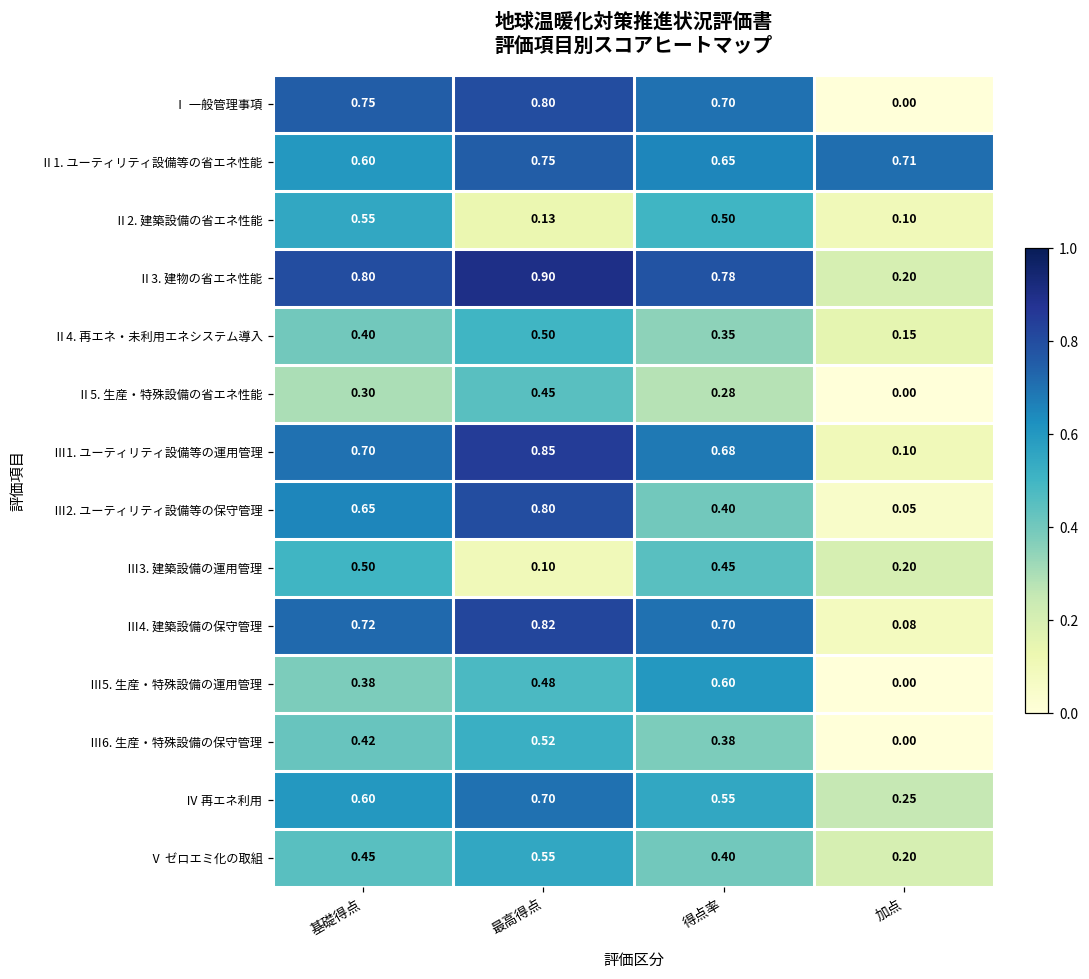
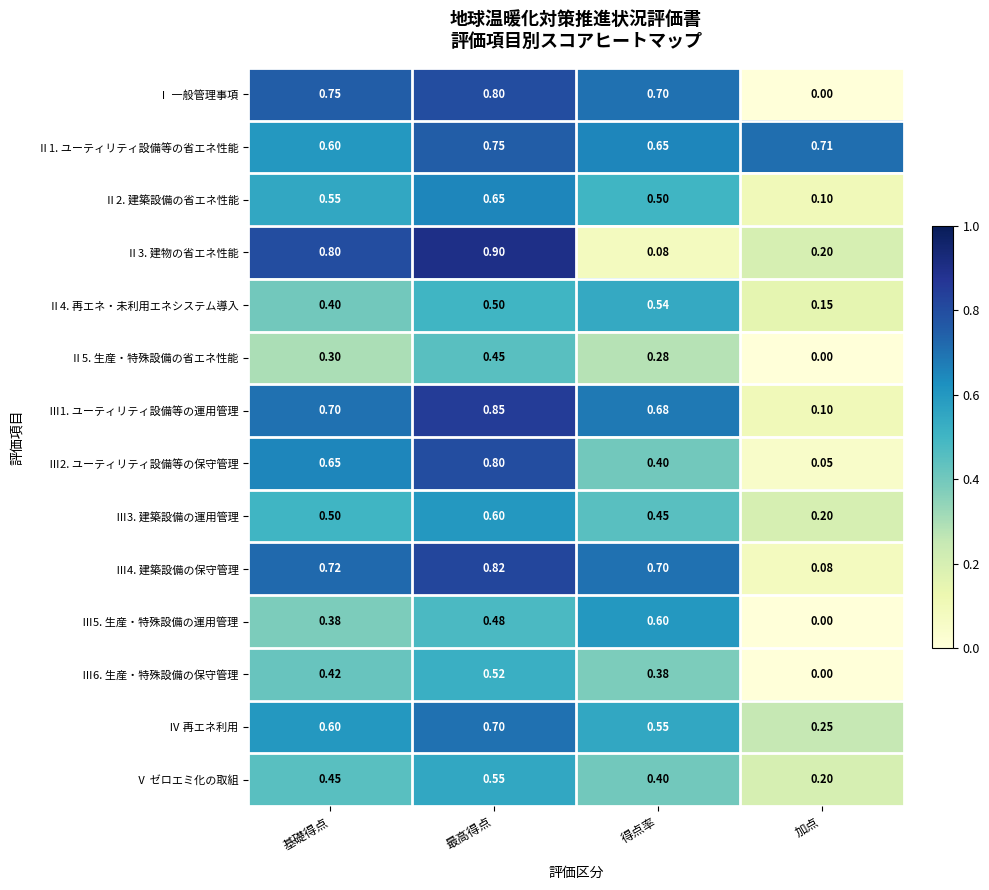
  {
    "Ⅰ 一般管理事項": {
      "基礎得点": 0.75,
      "最高得点": 0.80,
      "得点率": 0.70,
      "加点": 0.00
    },
    "Ⅱ1. ユーティリティ設備等の省エネ性能": {
      "基礎得点": 0.60,
      "最高得点": 0.75,
      "得点率": 0.65,
      "加点": 0.71
    },
    "Ⅱ2. 建築設備の省エネ性能": {
      "基礎得点": 0.55,
-     "最高得点": 0.13,
+     "最高得点": 0.65,
      "得点率": 0.50,
      "加点": 0.10
    },
    "Ⅱ3. 建物の省エネ性能": {
      "基礎得点": 0.80,
      "最高得点": 0.90,
-     "得点率": 0.78,
+     "得点率": 0.08,
      "加点": 0.20
    },
    "Ⅱ4. 再エネ・未利用エネシステム導入": {
      "基礎得点": 0.40,
      "最高得点": 0.50,
-     "得点率": 0.35,
+     "得点率": 0.54,
      "加点": 0.15
    },
    "Ⅱ5. 生産・特殊設備の省エネ性能": {
      "基礎得点": 0.30,
      "最高得点": 0.45,
      "得点率": 0.28,
      "加点": 0.00
    },
    "Ⅲ1. ユーティリティ設備等の運用管理": {
      "基礎得点": 0.70,
      "最高得点": 0.85,
      "得点率": 0.68,
      "加点": 0.10
    },
    "Ⅲ2. ユーティリティ設備等の保守管理": {
      "基礎得点": 0.65,
      "最高得点": 0.80,
      "得点率": 0.40,
      "加点": 0.05
    },
    "Ⅲ3. 建築設備の運用管理": {
      "基礎得点": 0.50,
-     "最高得点": 0.10,
+     "最高得点": 0.60,
      "得点率": 0.45,
      "加点": 0.20
    },
    "Ⅲ4. 建築設備の保守管理": {
      "基礎得点": 0.72,
      "最高得点": 0.82,
      "得点率": 0.70,
      "加点": 0.08
    },
    "Ⅲ5. 生産・特殊設備の運用管理": {
      "基礎得点": 0.38,
      "最高得点": 0.48,
      "得点率": 0.60,
      "加点": 0.00
    },
    "Ⅲ6. 生産・特殊設備の保守管理": {
      "基礎得点": 0.42,
      "最高得点": 0.52,
      "得点率": 0.38,
      "加点": 0.00
    },
    "Ⅳ 再エネ利用": {
      "基礎得点": 0.60,
      "最高得点": 0.70,
      "得点率": 0.55,
      "加点": 0.25
    },
    "Ⅴ ゼロエミ化の取組": {
      "基礎得点": 0.45,
      "最高得点": 0.55,
      "得点率": 0.40,
      "加点": 0.20
    }
  }
